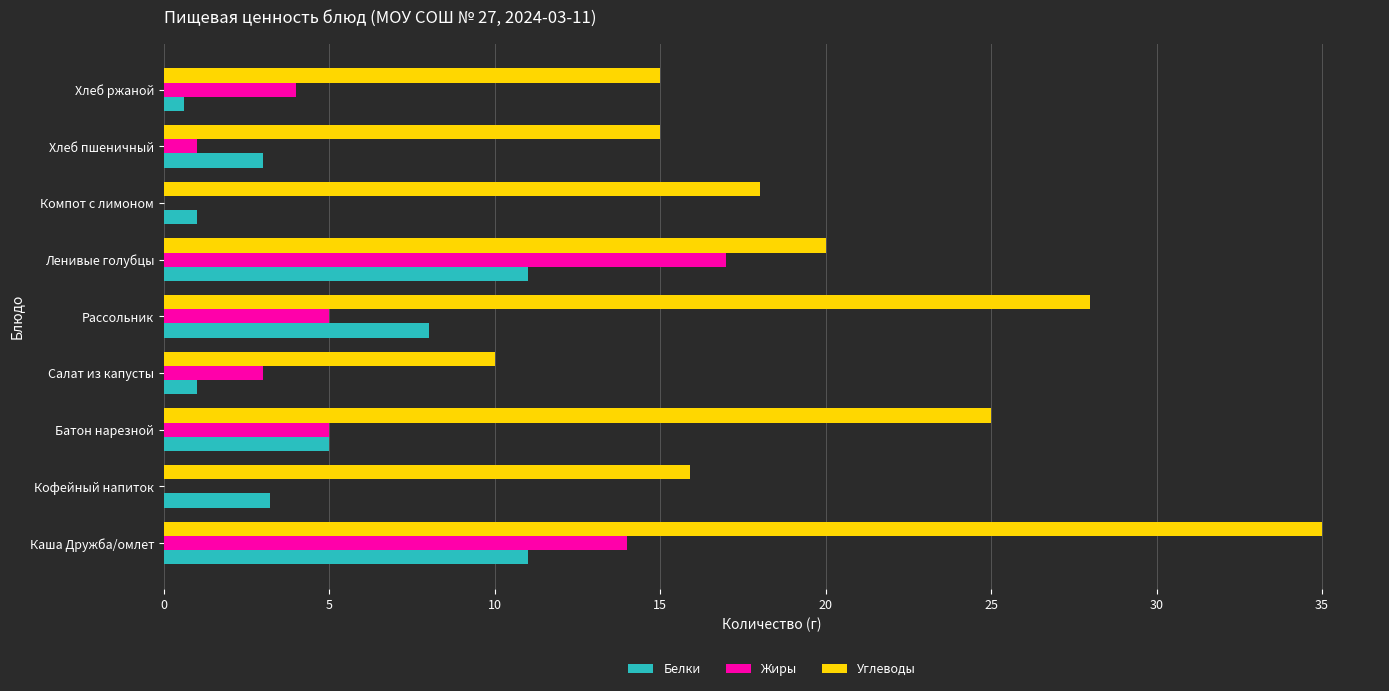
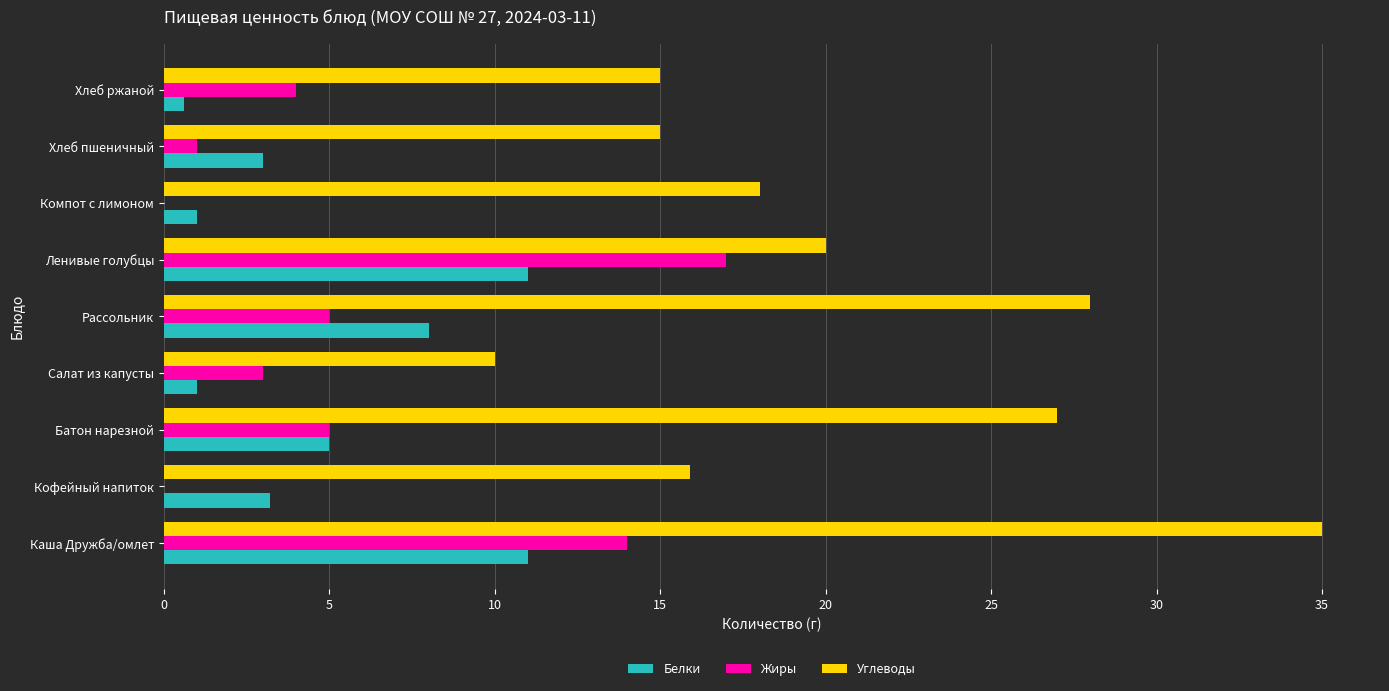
  {
    "Белки": {
      "Хлеб ржаной": 0.6,
      "Хлеб пшеничный": 3,
      "Компот с лимоном": 1,
      "Ленивые голубцы": 11,
      "Рассольник": 8,
      "Салат из капусты": 1,
      "Батон нарезной": 5,
      "Кофейный напиток": 3.2,
      "Каша Дружба/омлет": 11
    },
    "Жиры": {
      "Хлеб ржаной": 4,
      "Хлеб пшеничный": 1,
      "Компот с лимоном": 0,
      "Ленивые голубцы": 17,
      "Рассольник": 5,
      "Салат из капусты": 3,
      "Батон нарезной": 5,
      "Кофейный напиток": 0,
      "Каша Дружба/омлет": 14
    },
    "Углеводы": {
      "Хлеб ржаной": 15,
      "Хлеб пшеничный": 15,
      "Компот с лимоном": 18,
      "Ленивые голубцы": 20,
      "Рассольник": 28,
      "Салат из капусты": 10,
-     "Батон нарезной": 25,
+     "Батон нарезной": 27,
      "Кофейный напиток": 15.9,
      "Каша Дружба/омлет": 35
    }
  }
